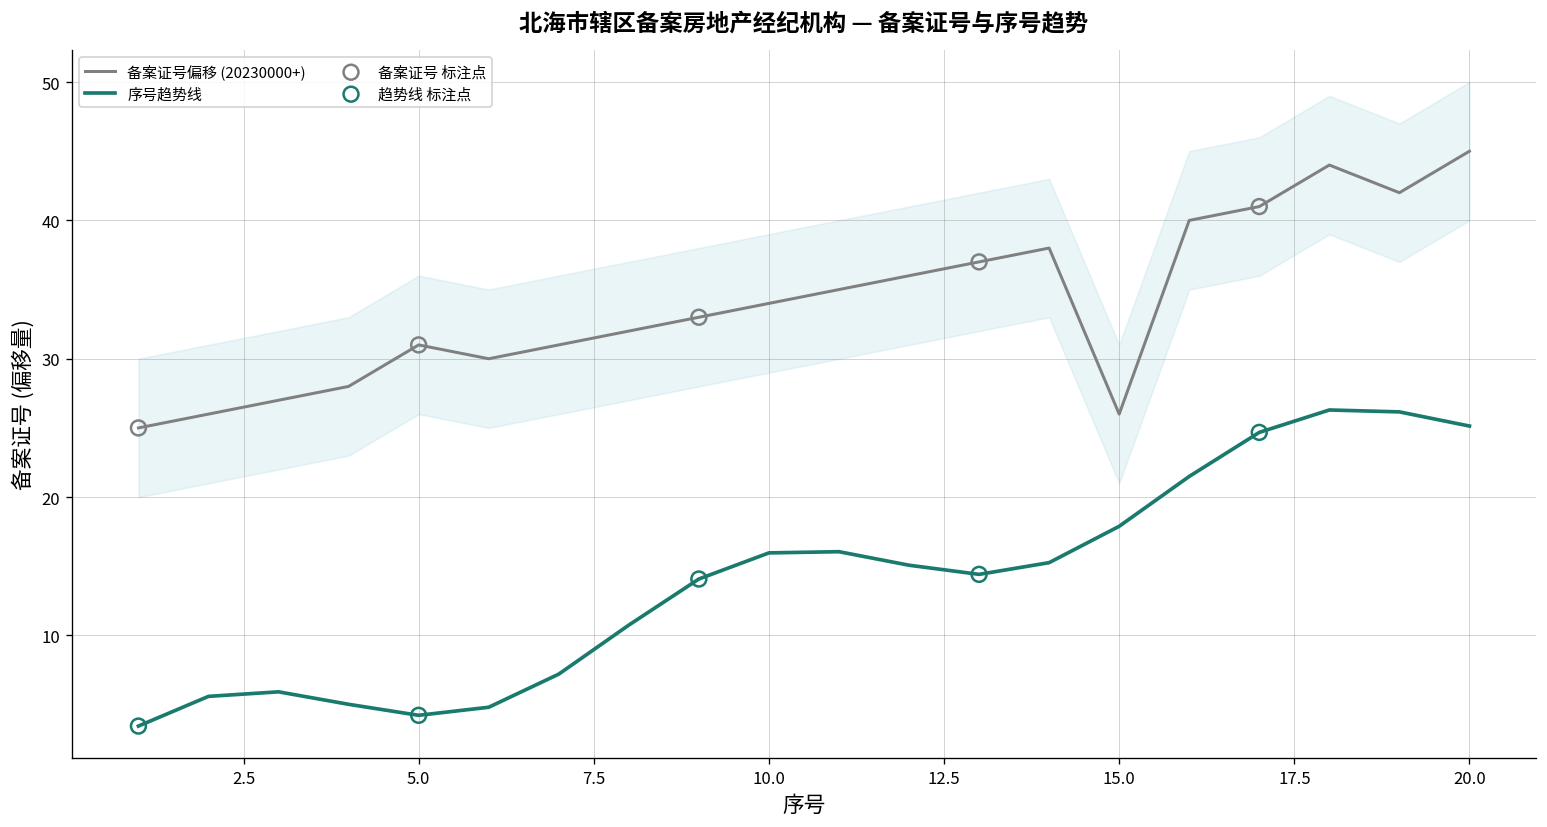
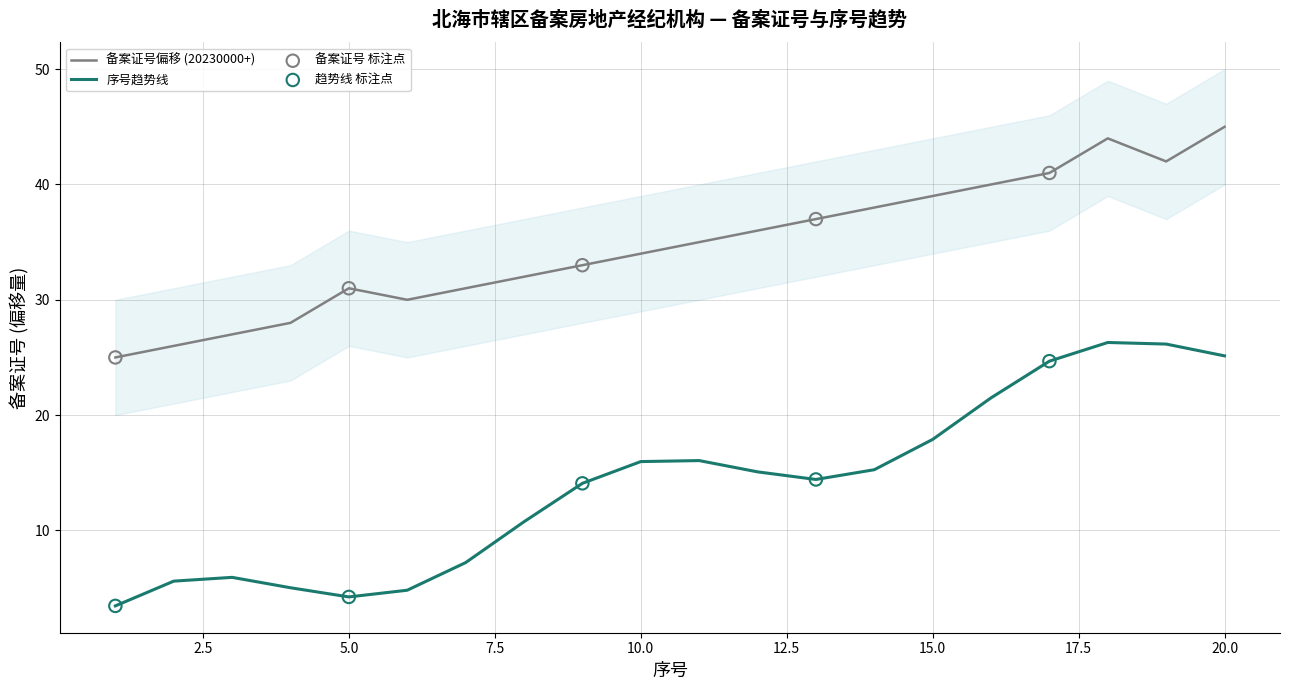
  {
    "备案证号偏移 (20230000+)": {
      "10.0": 34.0,
-     "15.0": 26.0,
+     "15.0": 39.0,
      "20.0": 45.0
    },
    "序号趋势线": {
      "10.0": 16.0,
      "15.0": 17.9,
      "20.0": 25.1
    }
  }
